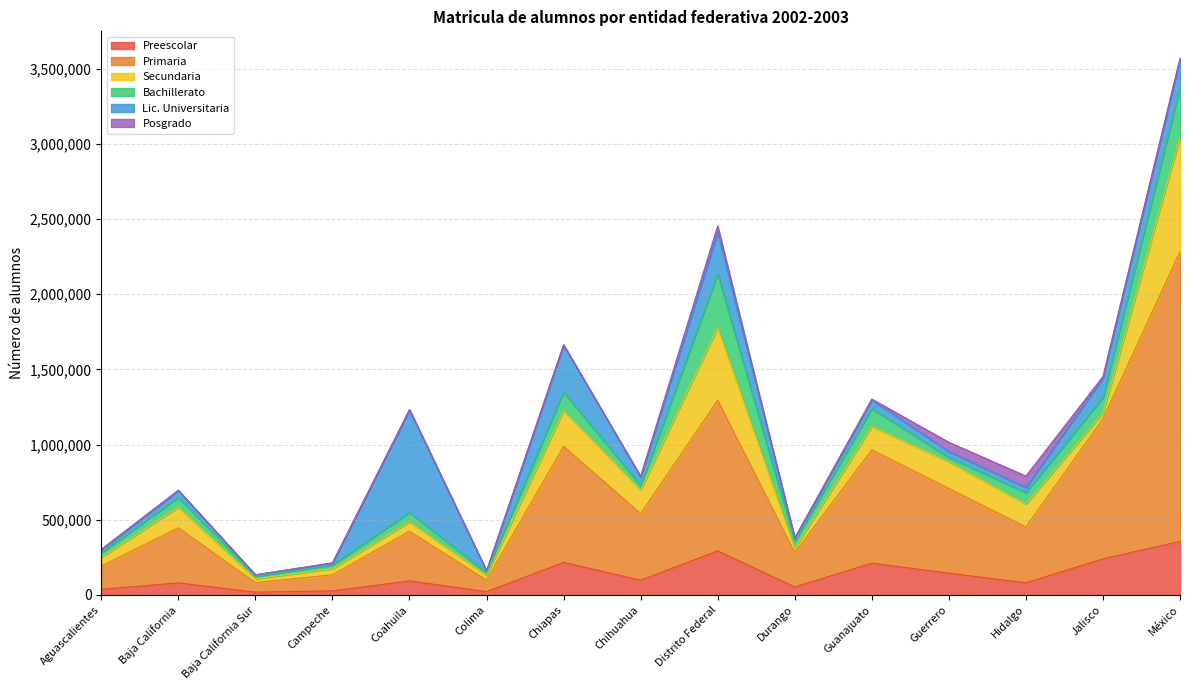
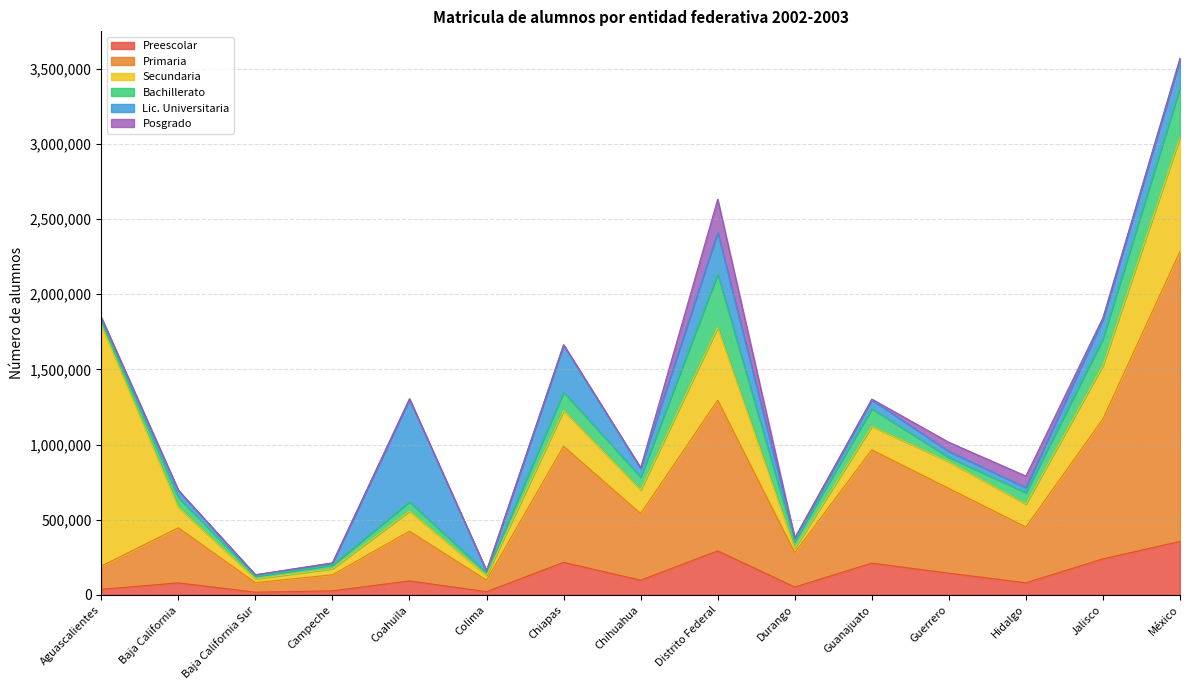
  {
    "Secundaria": {
-     "Aguascalientes": "60,000",
+     "Aguascalientes": "1,600,000",
      "Baja California": "140,000",
      "Campeche": "40,000",
-     "Coahuila": "60,000",
+     "Coahuila": "130,000",
      "Colima": "30,000",
      "Chiapas": "240,000",
      "Chihuahua": "160,000",
      "Distrito Federal": "480,000",
      "Durango": "30,000",
      "Guanajuato": "160,000",
      "Guerrero": "180,000",
      "Hidalgo": "150,000",
-     "Jalisco": "40,000",
+     "Jalisco": "360,000",
      "México": "760,000"
    },
    "Bachillerato": {
      "Aguascalientes": "30,000",
      "Baja California": "70,000",
      "Coahuila": "60,000",
      "Chiapas": "120,000",
-     "Chihuahua": "30,000",
+     "Chihuahua": "90,000",
      "Distrito Federal": "360,000",
      "Durango": "50,000",
      "Guanajuato": "120,000",
      "Guerrero": "30,000",
      "Hidalgo": "80,000",
-     "Jalisco": "100,000",
+     "Jalisco": "180,000",
      "México": "330,000"
    },
    "Lic. Universitaria": {
      "Distrito Federal": "280,000",
      "Guerrero": "40,000",
      "Hidalgo": "30,000"
    },
    "Posgrado": {
-     "Distrito Federal": "40,000",
+     "Distrito Federal": "220,000",
      "Guerrero": "60,000",
      "Hidalgo": "80,000"
    }
  }
